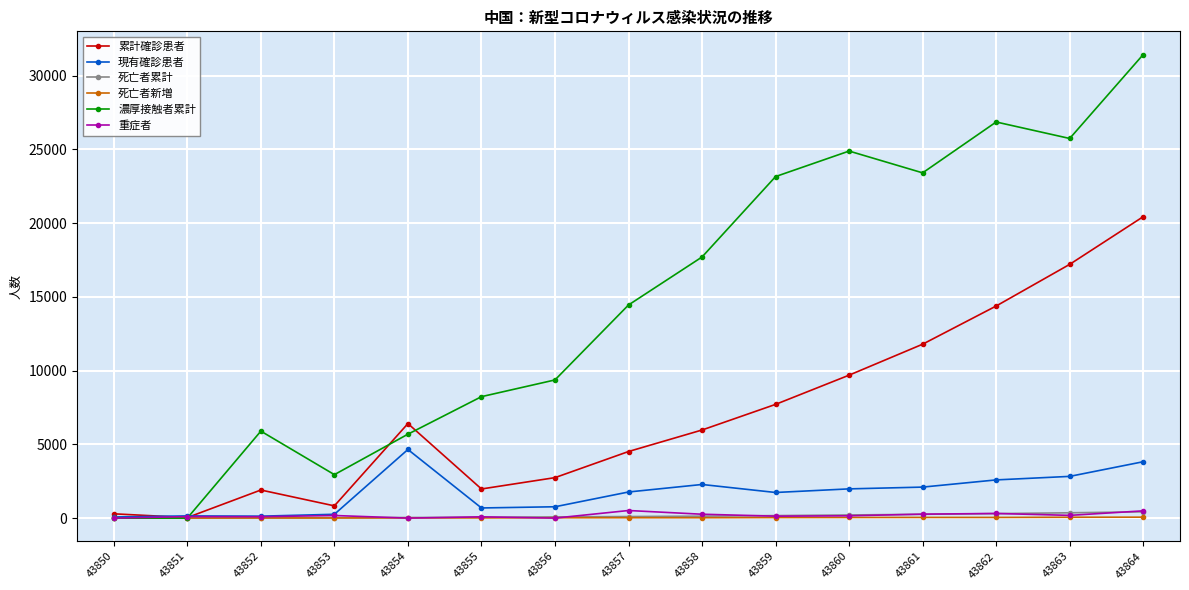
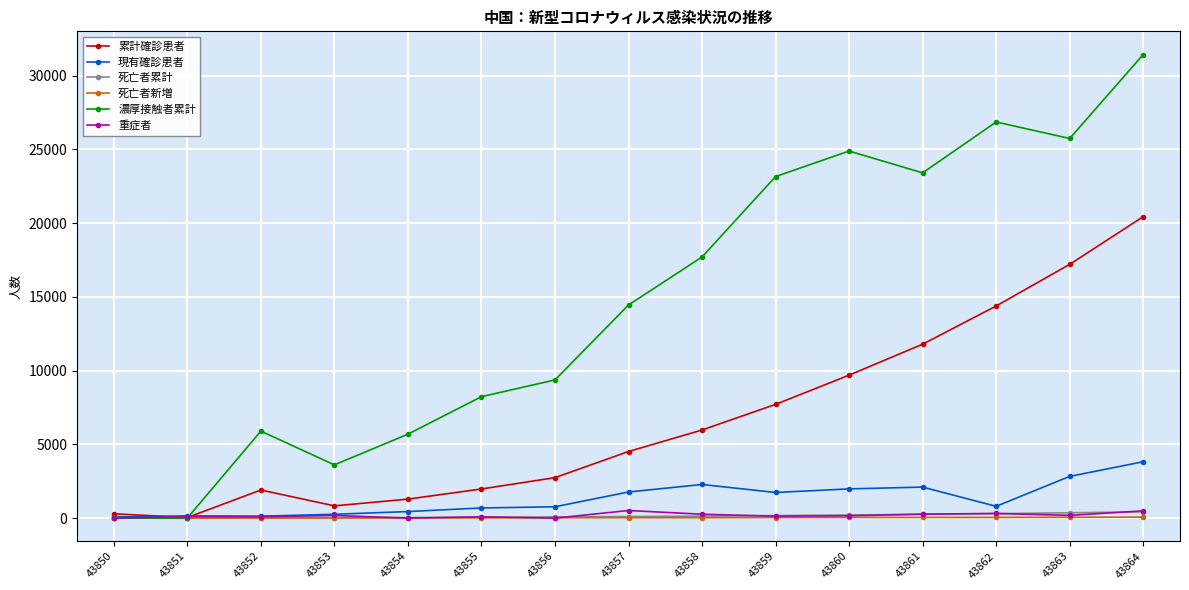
  {
    "累計確診患者": {
      "43850": 300,
      "43852": 1900,
      "43853": 800,
-     "43854": 6400,
+     "43854": 1300,
      "43855": 2000,
      "43856": 2700,
      "43857": 4500,
      "43858": 6000,
      "43859": 7700,
      "43860": 9700,
      "43861": 11800,
      "43862": 14400,
      "43863": 17200,
      "43864": 20400
    },
    "現有確診患者": {
-     "43854": 4700,
+     "43854": 400,
      "43855": 700,
      "43856": 800,
      "43857": 1800,
      "43858": 2300,
      "43859": 1700,
      "43860": 2000,
      "43861": 2100,
-     "43862": 2600,
+     "43862": 800,
      "43863": 2800,
      "43864": 3800
    },
    "死亡者累計": {
      "43863": 400
    },
    "死亡者新増": {
      "43861": 0,
      "43862": 0,
      "43864": 100
    },
    "濃厚接触者累計": {
      "43852": 5900,
-     "43853": 2900,
+     "43853": 3600,
      "43854": 5700,
      "43855": 8200,
      "43856": 9400,
      "43857": 14500,
      "43858": 17700,
      "43859": 23200,
      "43860": 24900,
      "43861": 23400,
      "43862": 26900,
      "43863": 25700,
      "43864": 31400
    },
    "重症者": {
      "43857": 500
    }
  }
